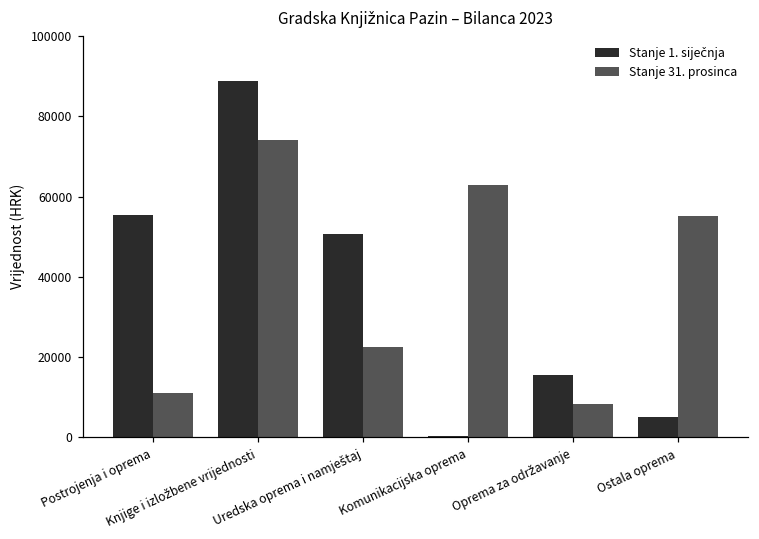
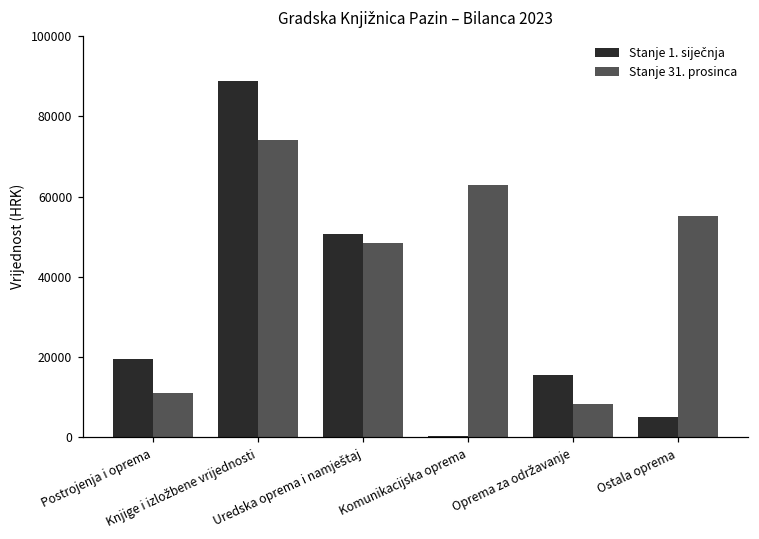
  {
    "Stanje 1. siječnja": {
-     "Postrojenja i oprema": 55000,
+     "Postrojenja i oprema": 20000,
      "Knjige i izložbene vrijednosti": 89000,
      "Uredska oprema i namještaj": 51000,
      "Oprema za održavanje": 15000,
      "Ostala oprema": 5000
    },
    "Stanje 31. prosinca": {
      "Postrojenja i oprema": 11000,
      "Knjige i izložbene vrijednosti": 74000,
-     "Uredska oprema i namještaj": 23000,
+     "Uredska oprema i namještaj": 48000,
      "Komunikacijska oprema": 63000,
      "Oprema za održavanje": 8000,
      "Ostala oprema": 55000
    }
  }
